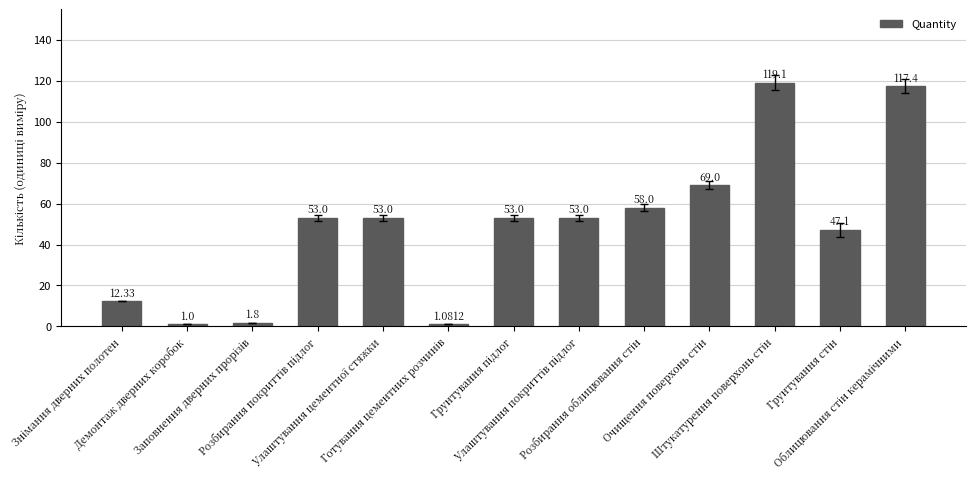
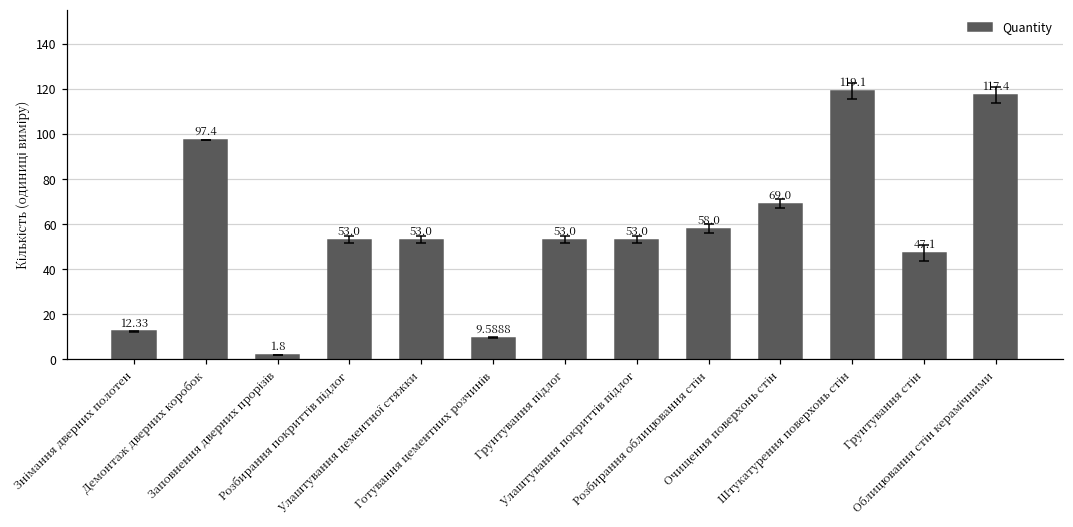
  {
    "Quantity": {
-     "Демонтаж дверних коробок": 1.0,
-     "Готування цементних розчинів": 1.0812
+     "Демонтаж дверних коробок": 97.4,
+     "Готування цементних розчинів": 9.5888
    }
  }
